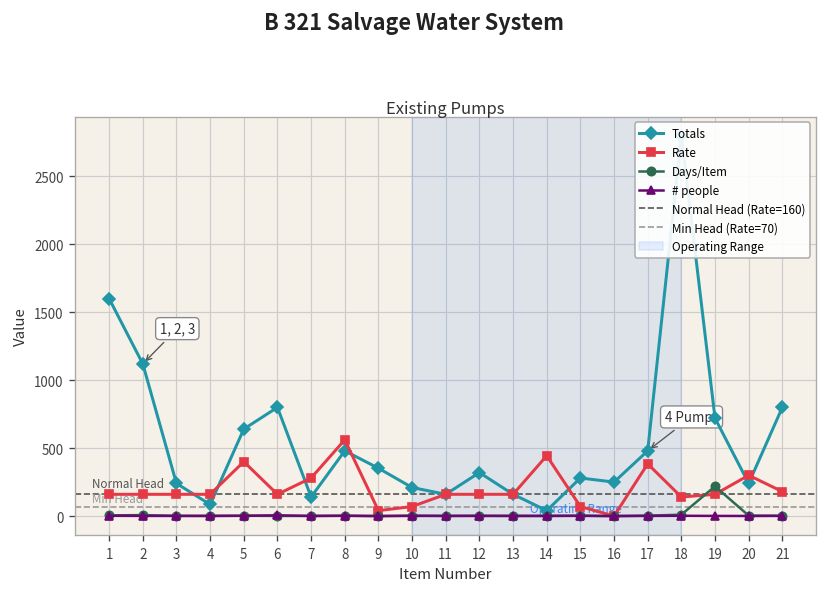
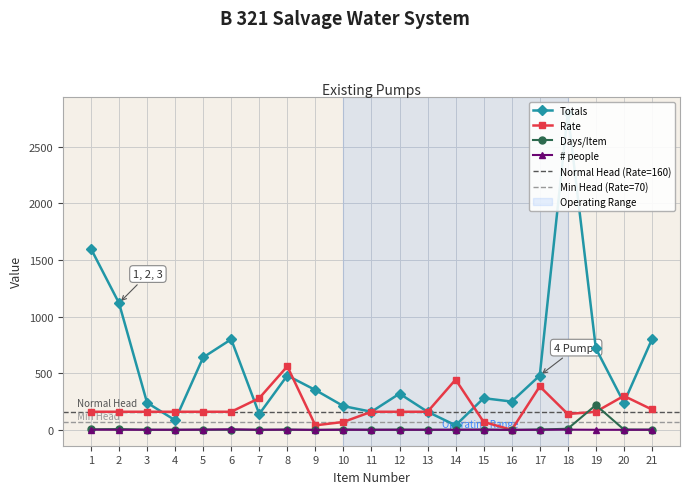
  {
    "Totals": {
      "1": 1600,
      "3": 240,
      "4": 90,
      "5": 640,
      "6": 800,
      "7": 140,
      "8": 480,
      "9": 350,
      "10": 210,
      "12": 320,
      "14": 40,
      "15": 280,
      "16": 250,
      "17": 480,
      "20": 240,
      "21": 800
    },
    "Rate": {
      "1": 160,
      "2": 160,
      "3": 160,
      "4": 160,
-     "5": 400,
+     "5": 160,
      "6": 160,
      "7": 280,
      "8": 560,
      "9": 40,
      "10": 70,
      "12": 160,
      "14": 440,
      "15": 70,
      "17": 380,
      "18": 140,
      "19": 160,
      "20": 300,
      "21": 180
    },
    "Days/Item": {
      "19": 220
    },
    "# people": {
      "19": 0
    }
  }
